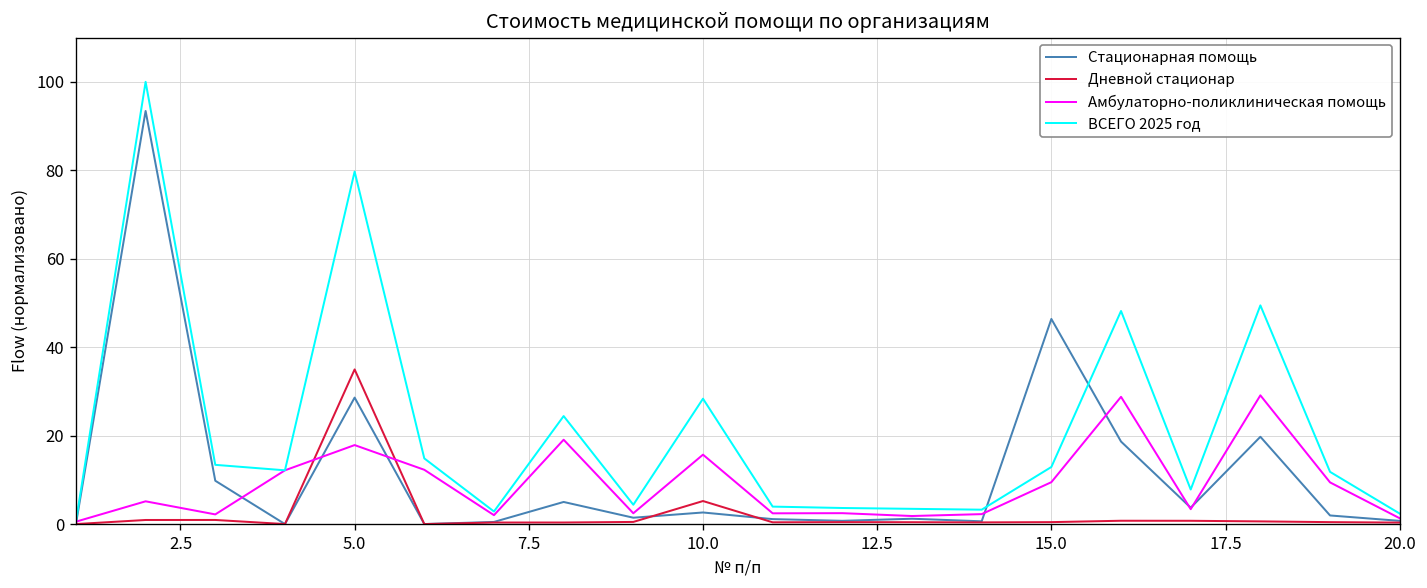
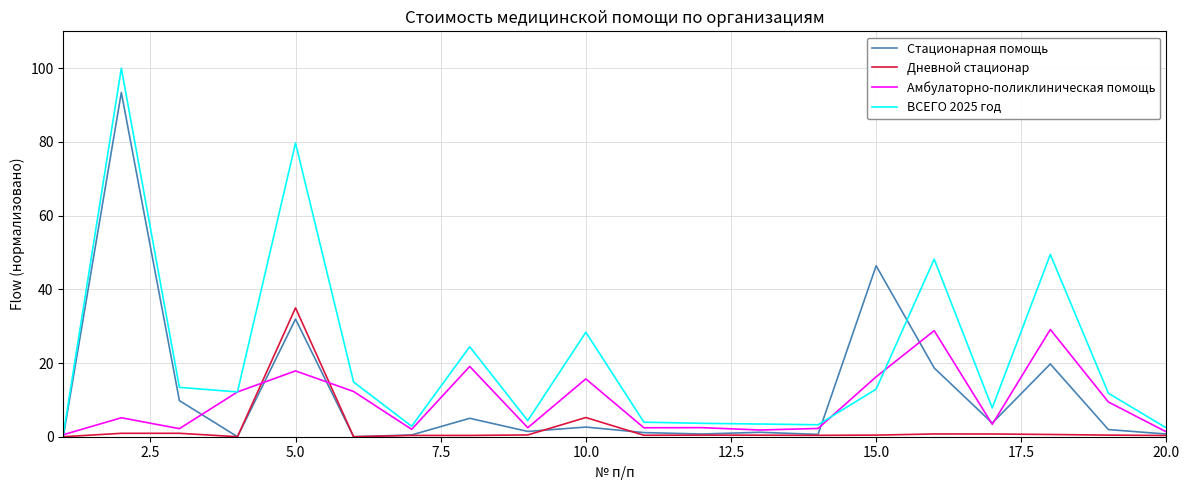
  {
    "Стационарная помощь": {
-     "5.0": 29,
+     "5.0": 32,
      "10.0": 3,
      "15.0": 46
    },
    "Дневной стационар": {
      "5.0": 35,
      "10.0": 5,
      "15.0": 0
    },
    "Амбулаторно-поликлиническая помощь": {
      "5.0": 18,
      "10.0": 16,
-     "15.0": 9
+     "15.0": 16
    },
    "ВСЕГО 2025 год": {
      "5.0": 80,
      "10.0": 28,
      "15.0": 13,
      "20.0": 2
    }
  }
